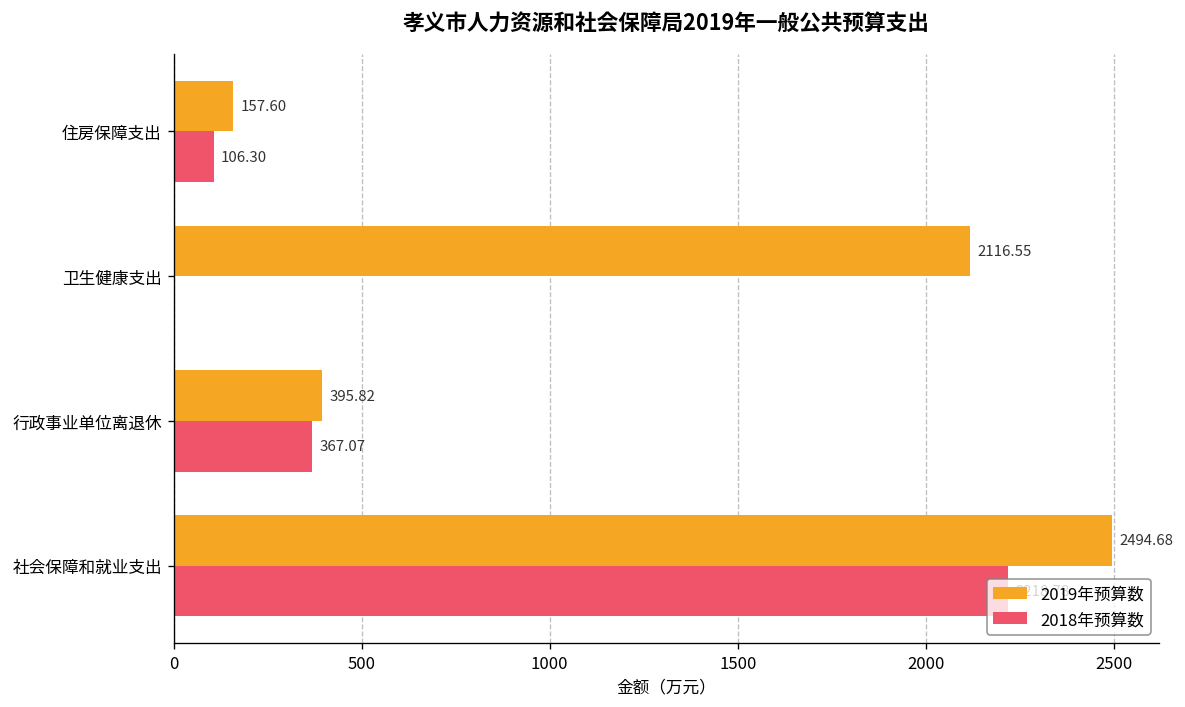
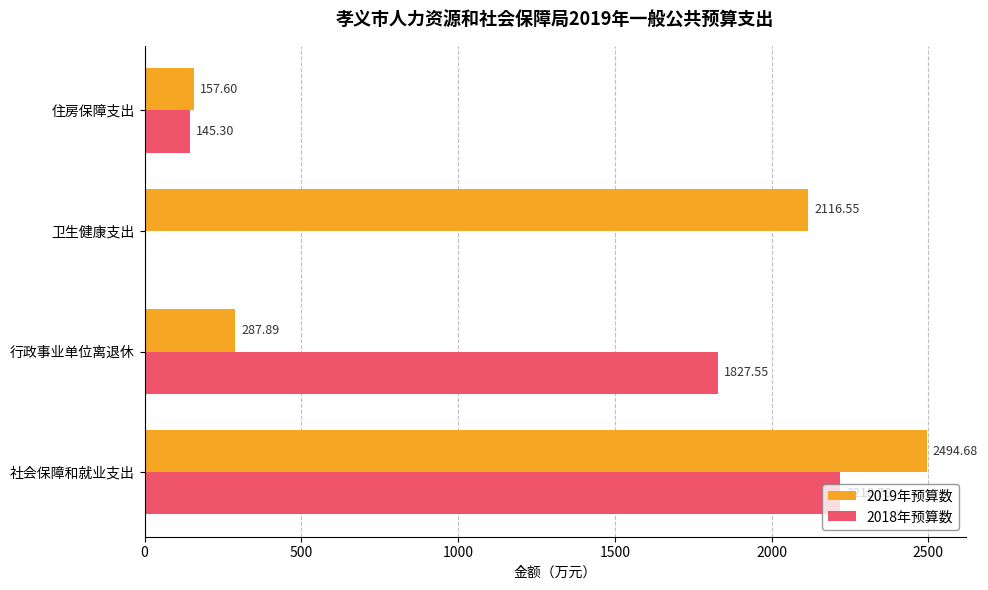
  {
    "2019年预算数": {
      "住房保障支出": 157.60,
      "卫生健康支出": 2116.55,
-     "行政事业单位离退休": 395.82,
+     "行政事业单位离退休": 287.89,
      "社会保障和就业支出": 2494.68
    },
    "2018年预算数": {
-     "住房保障支出": 106.30,
-     "行政事业单位离退休": 367.07
+     "住房保障支出": 145.30,
+     "行政事业单位离退休": 1827.55
    }
  }
